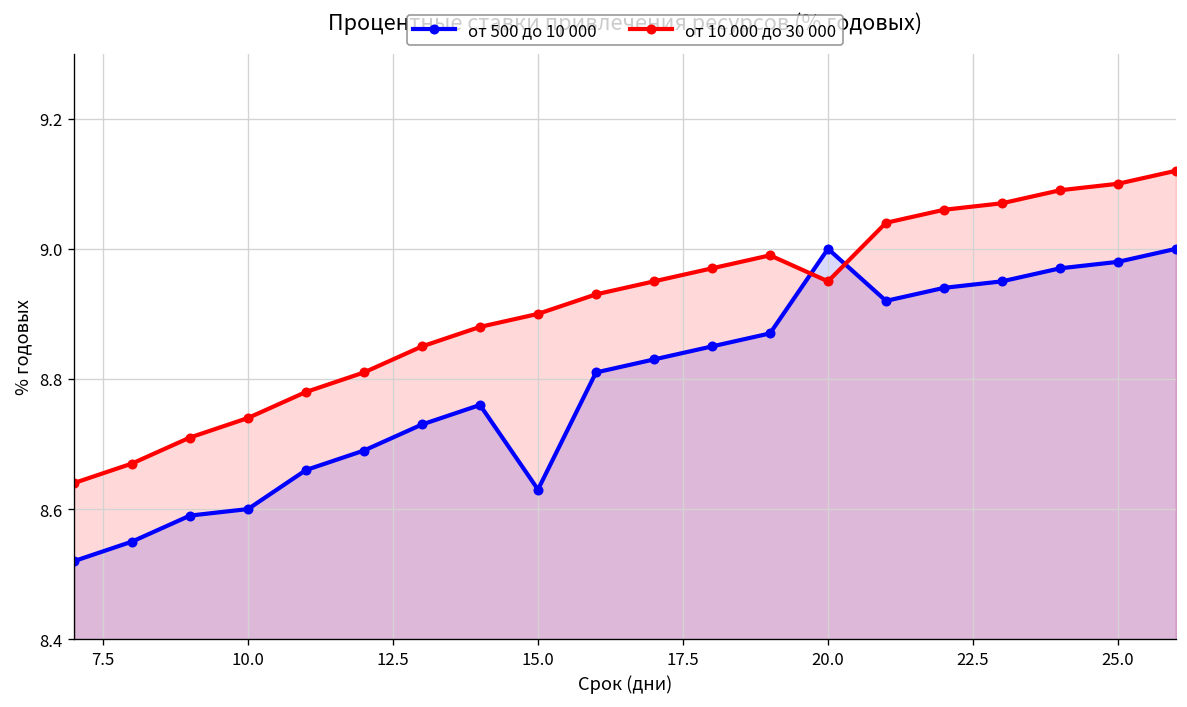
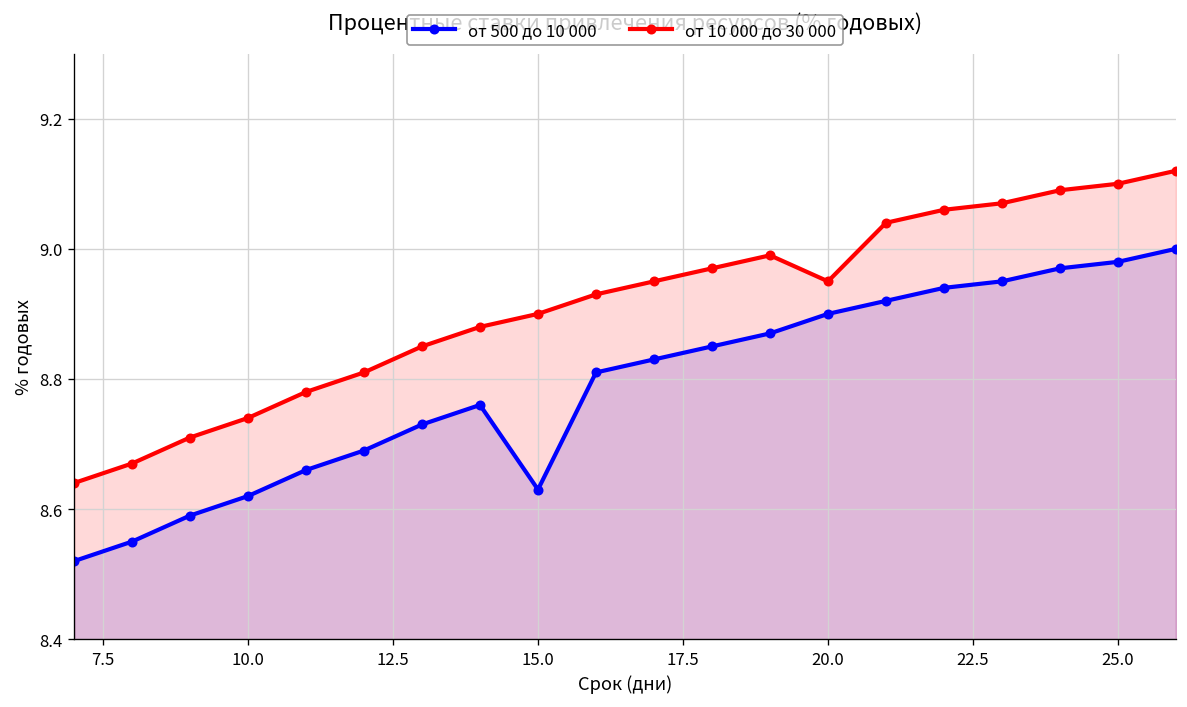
  {
    "от 500 до 10 000": {
-     "10.0": 8.60,
+     "10.0": 8.62,
      "15.0": 8.63,
-     "20.0": 9.0,
+     "20.0": 8.9,
      "25.0": 8.98
    },
    "от 10 000 до 30 000": {
      "10.0": 8.74,
      "15.0": 8.90,
      "20.0": 8.95,
      "25.0": 9.10
    }
  }
